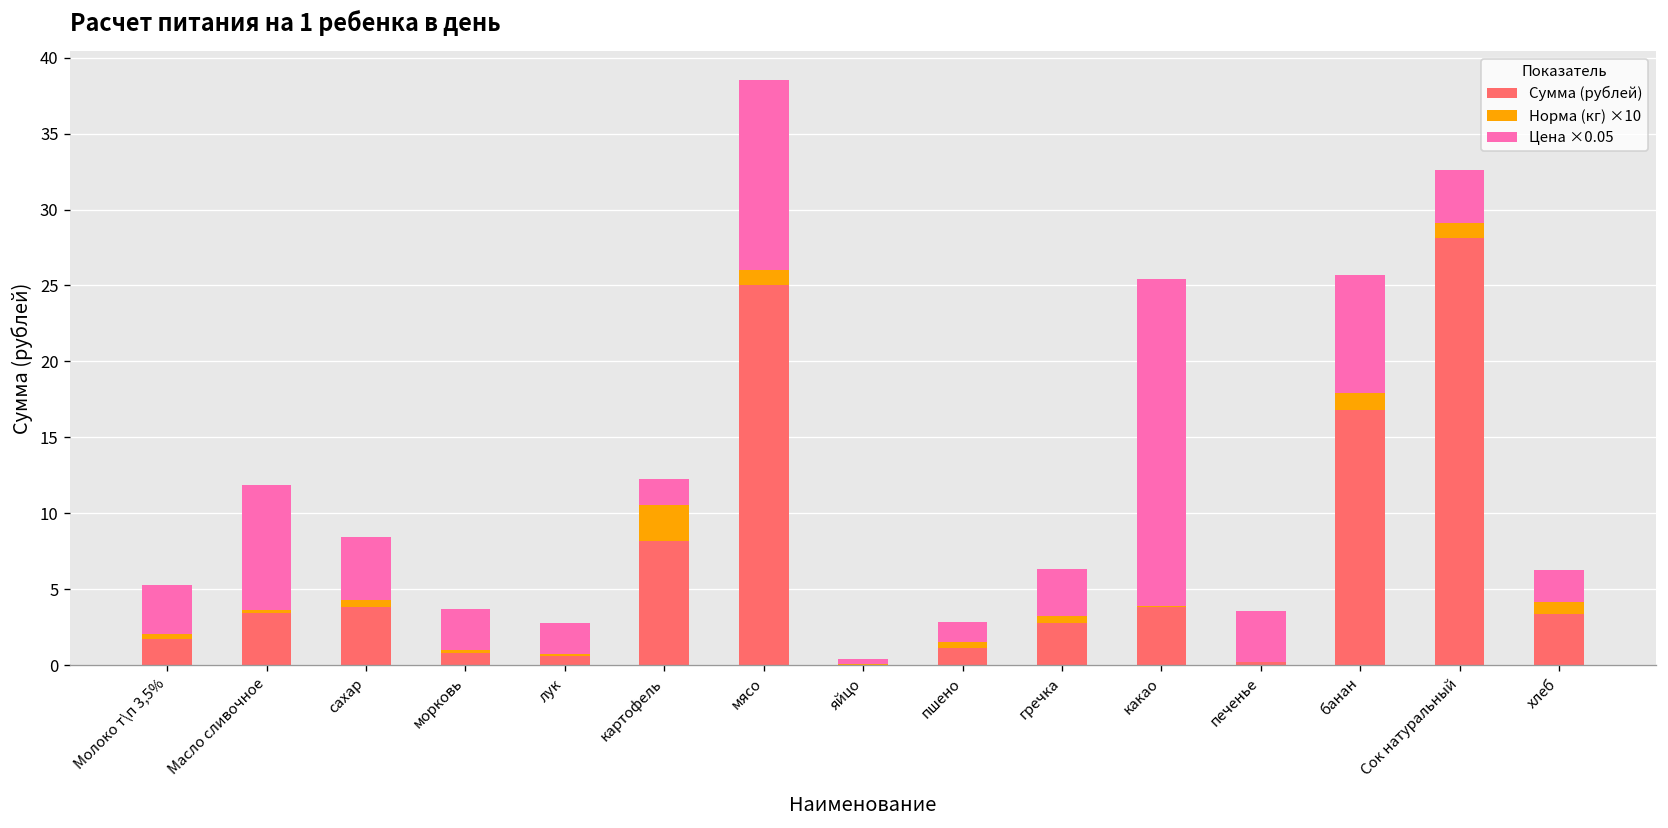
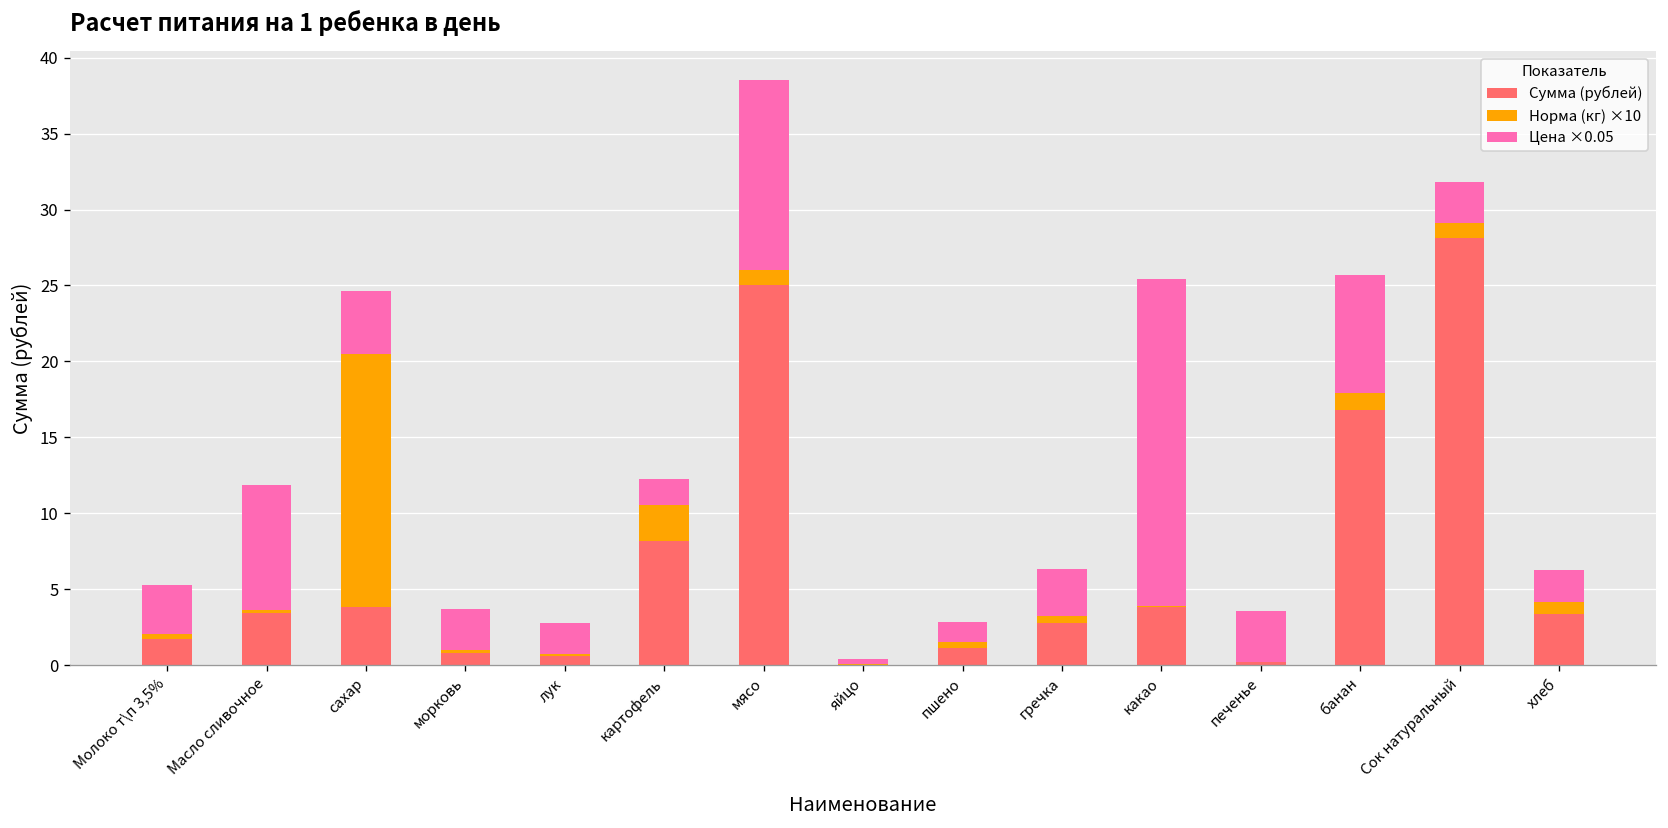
  {
    "Сумма (рублей)": {
      "Молоко т\\п 3,5%": 1.8,
      "Масло сливочное": 3.4,
      "сахар": 3.9,
      "морковь": 0.8,
      "лук": 0.6,
      "картофель": 8.2,
      "мясо": 25.0,
      "пшено": 1.1,
      "гречка": 2.8,
      "какао": 3.9,
      "печенье": 0.2,
      "банан": 16.8,
      "Сок натуральный": 28.1,
      "хлеб": 3.4
    },
    "Норма (кг) ×10": {
      "Молоко т\\п 3,5%": 0.3,
      "Масло сливочное": 0.2,
-     "сахар": 0.5,
+     "сахар": 16.7,
      "картофель": 2.3,
      "мясо": 1.0,
      "пшено": 0.4,
      "гречка": 0.5,
      "банан": 1.1,
      "Сок натуральный": 1.0,
      "хлеб": 0.8
    },
    "Цена ×0.05": {
      "Молоко т\\п 3,5%": 3.3,
      "Масло сливочное": 8.2,
      "сахар": 4.1,
      "морковь": 2.8,
      "лук": 2.0,
      "картофель": 1.8,
      "мясо": 12.5,
      "яйцо": 0.3,
      "пшено": 1.3,
      "гречка": 3.1,
      "какао": 21.5,
      "печенье": 3.3,
      "банан": 7.8,
-     "Сок натуральный": 3.5,
+     "Сок натуральный": 2.7,
      "хлеб": 2.1
    }
  }
